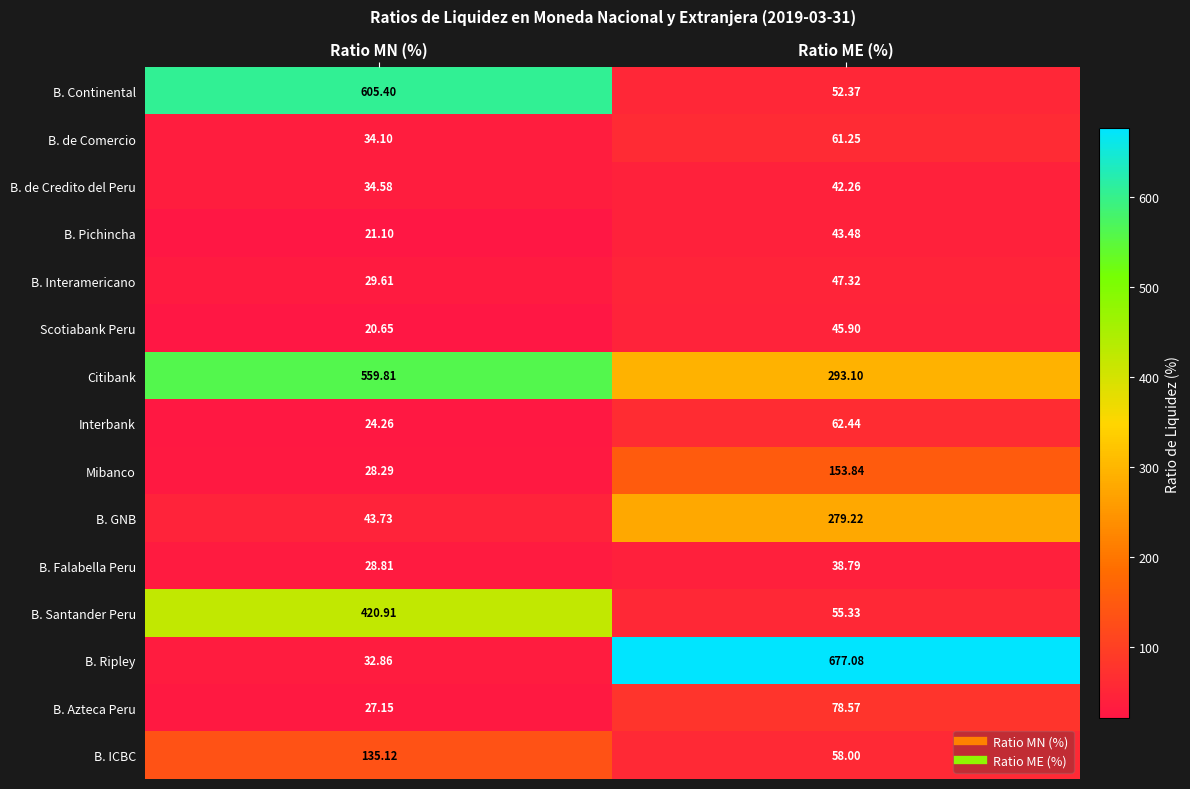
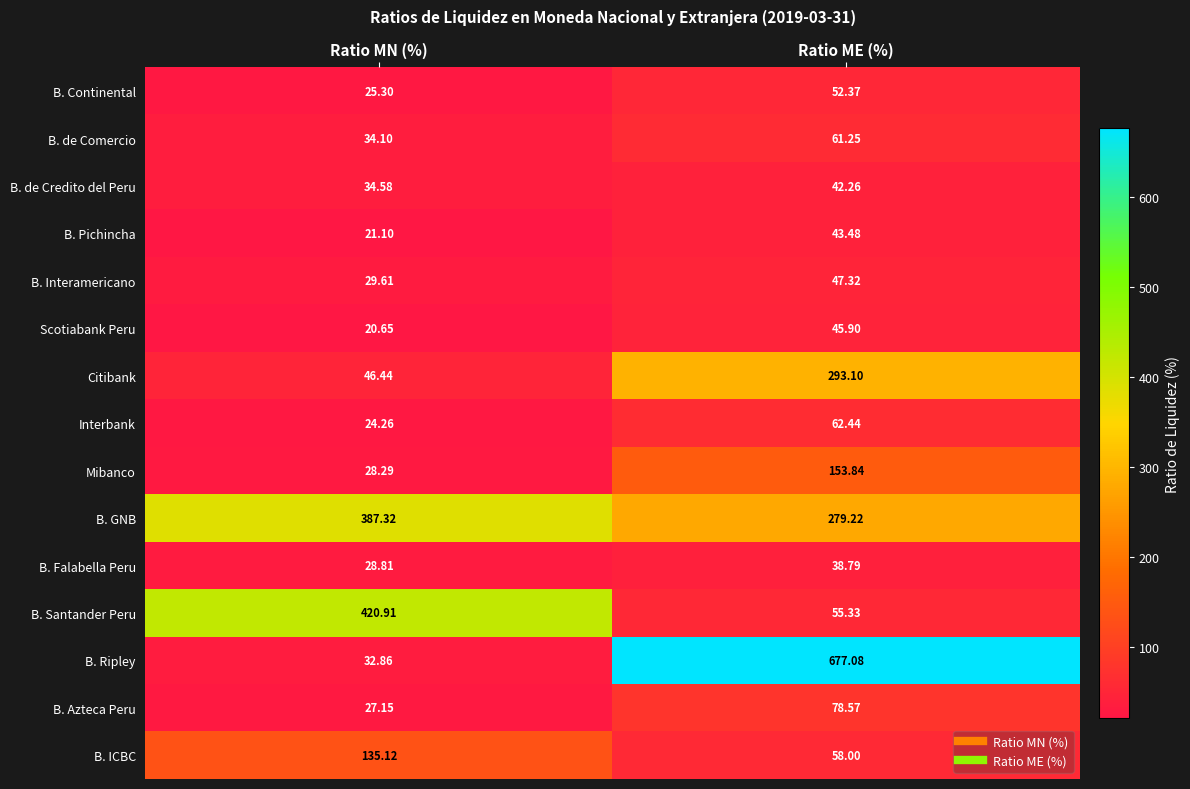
  {
    "B. Continental": {
-     "Ratio MN (%)": 605.40,
+     "Ratio MN (%)": 25.30,
      "Ratio ME (%)": 52.37
    },
    "B. de Comercio": {
      "Ratio MN (%)": 34.10,
      "Ratio ME (%)": 61.25
    },
    "B. de Credito del Peru": {
      "Ratio MN (%)": 34.58,
      "Ratio ME (%)": 42.26
    },
    "B. Pichincha": {
      "Ratio MN (%)": 21.10,
      "Ratio ME (%)": 43.48
    },
    "B. Interamericano": {
      "Ratio MN (%)": 29.61,
      "Ratio ME (%)": 47.32
    },
    "Scotiabank Peru": {
      "Ratio MN (%)": 20.65,
      "Ratio ME (%)": 45.90
    },
    "Citibank": {
-     "Ratio MN (%)": 559.81,
+     "Ratio MN (%)": 46.44,
      "Ratio ME (%)": 293.10
    },
    "Interbank": {
      "Ratio MN (%)": 24.26,
      "Ratio ME (%)": 62.44
    },
    "Mibanco": {
      "Ratio MN (%)": 28.29,
      "Ratio ME (%)": 153.84
    },
    "B. GNB": {
-     "Ratio MN (%)": 43.73,
+     "Ratio MN (%)": 387.32,
      "Ratio ME (%)": 279.22
    },
    "B. Falabella Peru": {
      "Ratio MN (%)": 28.81,
      "Ratio ME (%)": 38.79
    },
    "B. Santander Peru": {
      "Ratio MN (%)": 420.91,
      "Ratio ME (%)": 55.33
    },
    "B. Ripley": {
      "Ratio MN (%)": 32.86,
      "Ratio ME (%)": 677.08
    },
    "B. Azteca Peru": {
      "Ratio MN (%)": 27.15,
      "Ratio ME (%)": 78.57
    },
    "B. ICBC": {
      "Ratio MN (%)": 135.12,
      "Ratio ME (%)": 58.00
    }
  }
